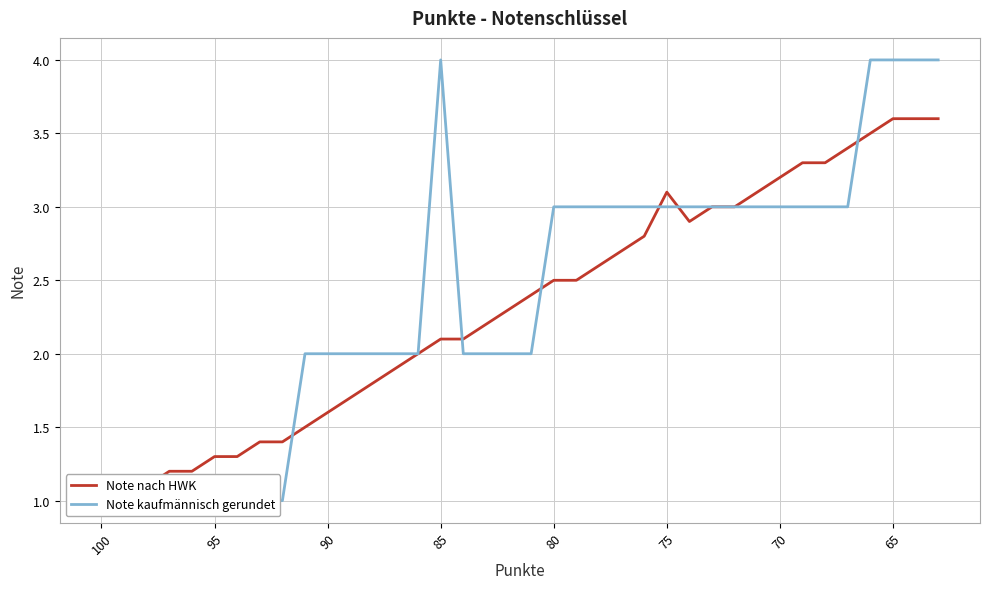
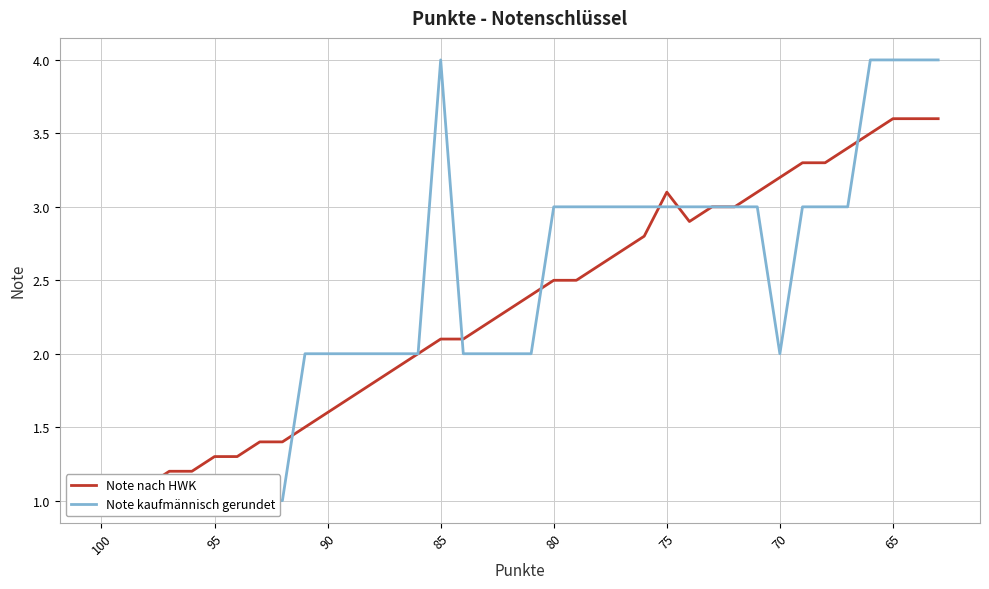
  {
    "Note nach HWK": {
      "95": 1.30,
      "90": 1.60,
      "85": 2.10,
      "80": 2.50,
      "75": 3.10,
      "70": 3.20,
      "65": 3.60
    },
    "Note kaufmännisch gerundet": {
      "90": 2,
      "85": 4,
      "80": 3,
      "75": 3,
-     "70": 3,
+     "70": 2,
      "65": 4
    }
  }
